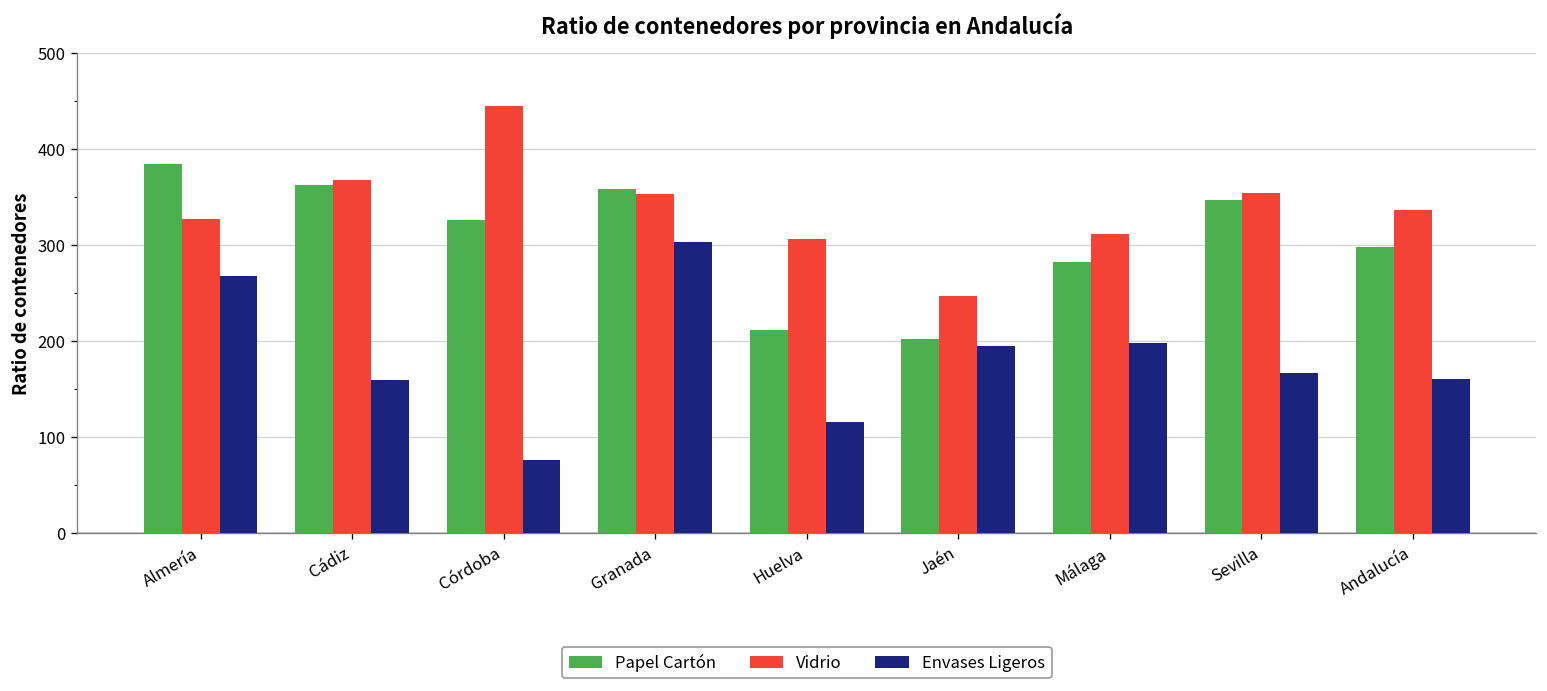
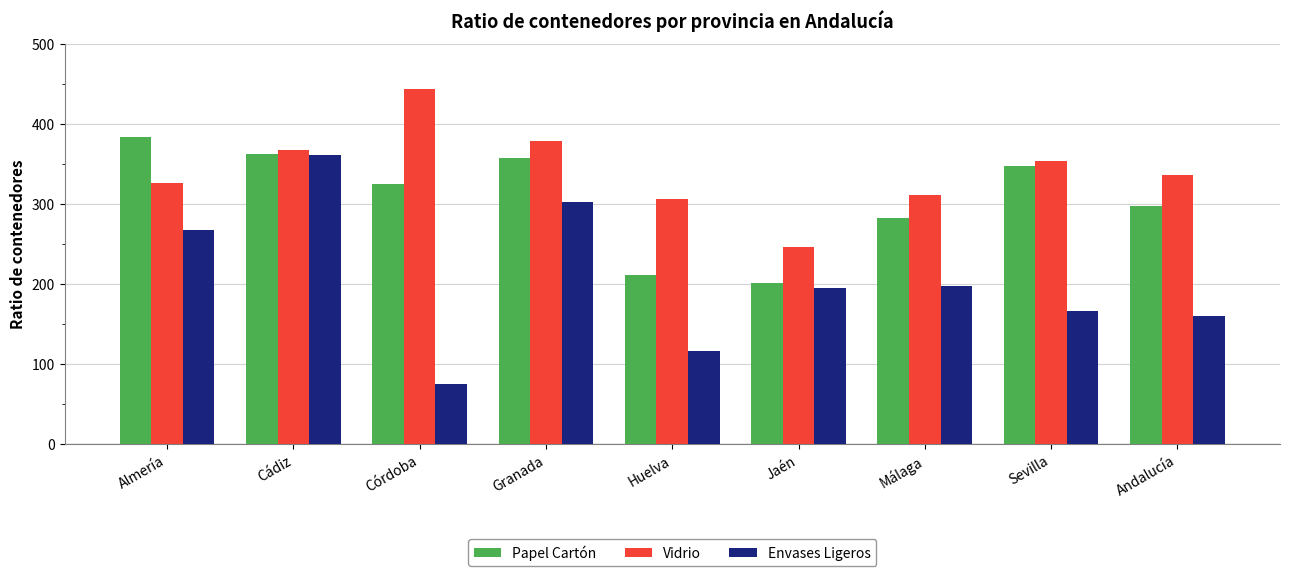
  {
    "Papel Cartón": {
      "Almería": 380,
      "Cádiz": 360,
      "Córdoba": 330,
      "Granada": 360,
      "Huelva": 210,
      "Jaén": 200,
      "Málaga": 280,
      "Sevilla": 350,
      "Andalucía": 300
    },
    "Vidrio": {
      "Almería": 330,
      "Cádiz": 370,
      "Córdoba": 440,
-     "Granada": 350,
+     "Granada": 380,
      "Huelva": 310,
      "Jaén": 250,
      "Málaga": 310,
      "Sevilla": 350,
      "Andalucía": 340
    },
    "Envases Ligeros": {
      "Almería": 270,
-     "Cádiz": 160,
+     "Cádiz": 360,
      "Córdoba": 80,
      "Granada": 300,
      "Huelva": 120,
      "Jaén": 200,
      "Málaga": 200,
      "Sevilla": 170,
      "Andalucía": 160
    }
  }
